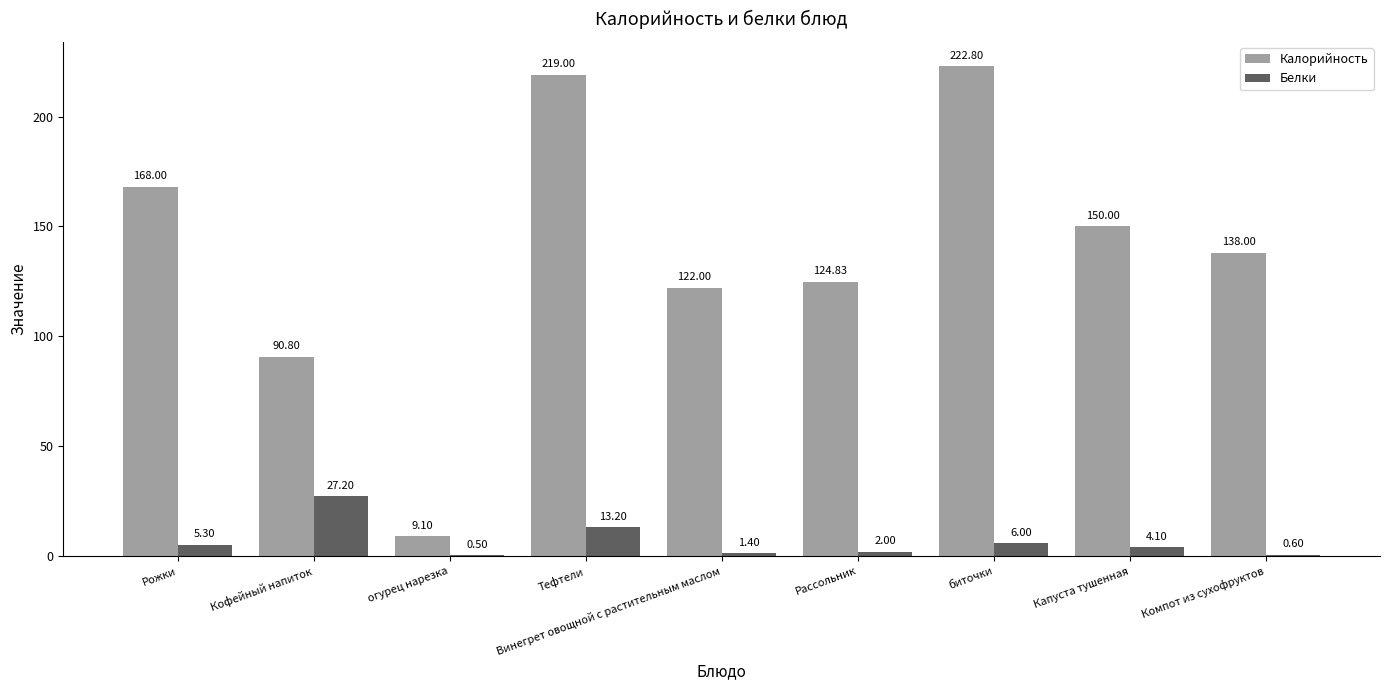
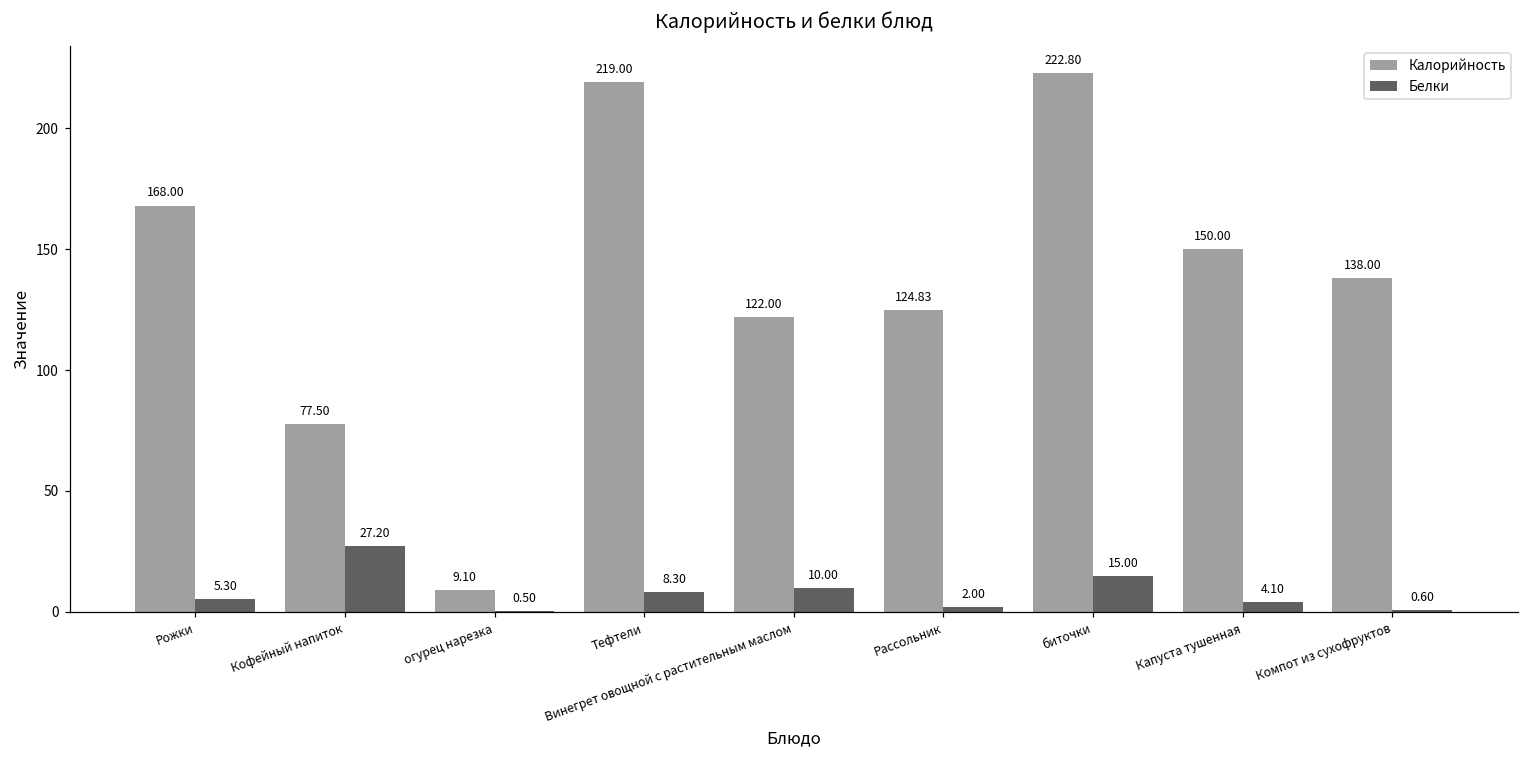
  {
    "Калорийность": {
      "Рожки": 168.00,
-     "Кофейный напиток": 90.80,
+     "Кофейный напиток": 77.50,
      "огурец нарезка": 9.10,
      "Тефтели": 219.00,
      "Винегрет овощной с растительным маслом": 122.00,
      "Рассольник": 124.83,
      "биточки": 222.80,
      "Капуста тушенная": 150.00,
      "Компот из сухофруктов": 138.00
    },
    "Белки": {
      "Рожки": 5.30,
      "Кофейный напиток": 27.20,
      "огурец нарезка": 0.50,
-     "Тефтели": 13.20,
-     "Винегрет овощной с растительным маслом": 1.40,
+     "Тефтели": 8.30,
+     "Винегрет овощной с растительным маслом": 10.00,
      "Рассольник": 2.00,
-     "биточки": 6.00,
+     "биточки": 15.00,
      "Капуста тушенная": 4.10,
      "Компот из сухофруктов": 0.60
    }
  }
